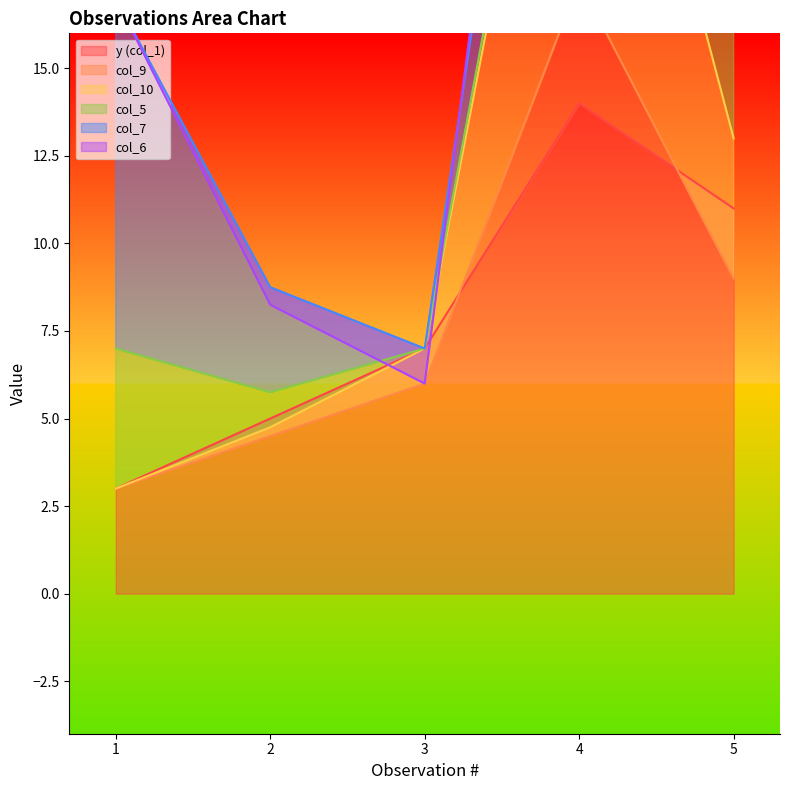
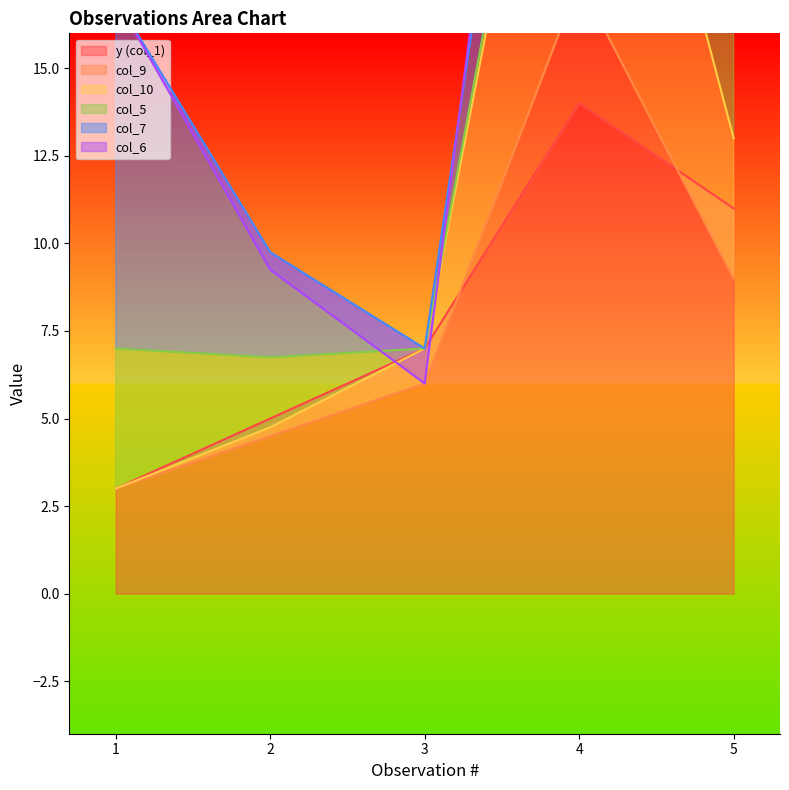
  {
    "col_5": {
      "1": 4,
-     "2": 1
+     "2": 2
    }
  }
